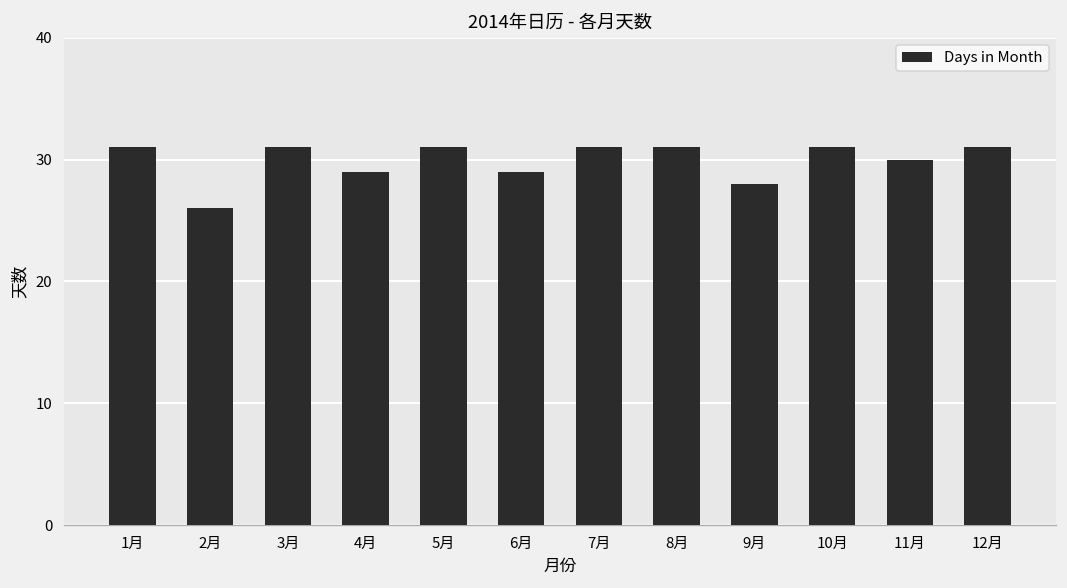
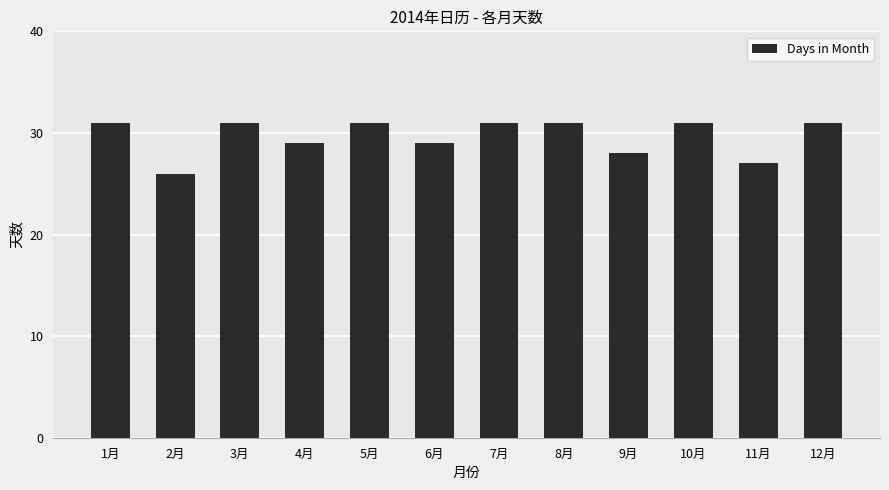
  {
    "1月": 31,
    "2月": 26,
    "3月": 31,
    "4月": 29,
    "5月": 31,
    "6月": 29,
    "7月": 31,
    "8月": 31,
    "9月": 28,
    "10月": 31,
-   "11月": 30,
+   "11月": 27,
    "12月": 31
  }
